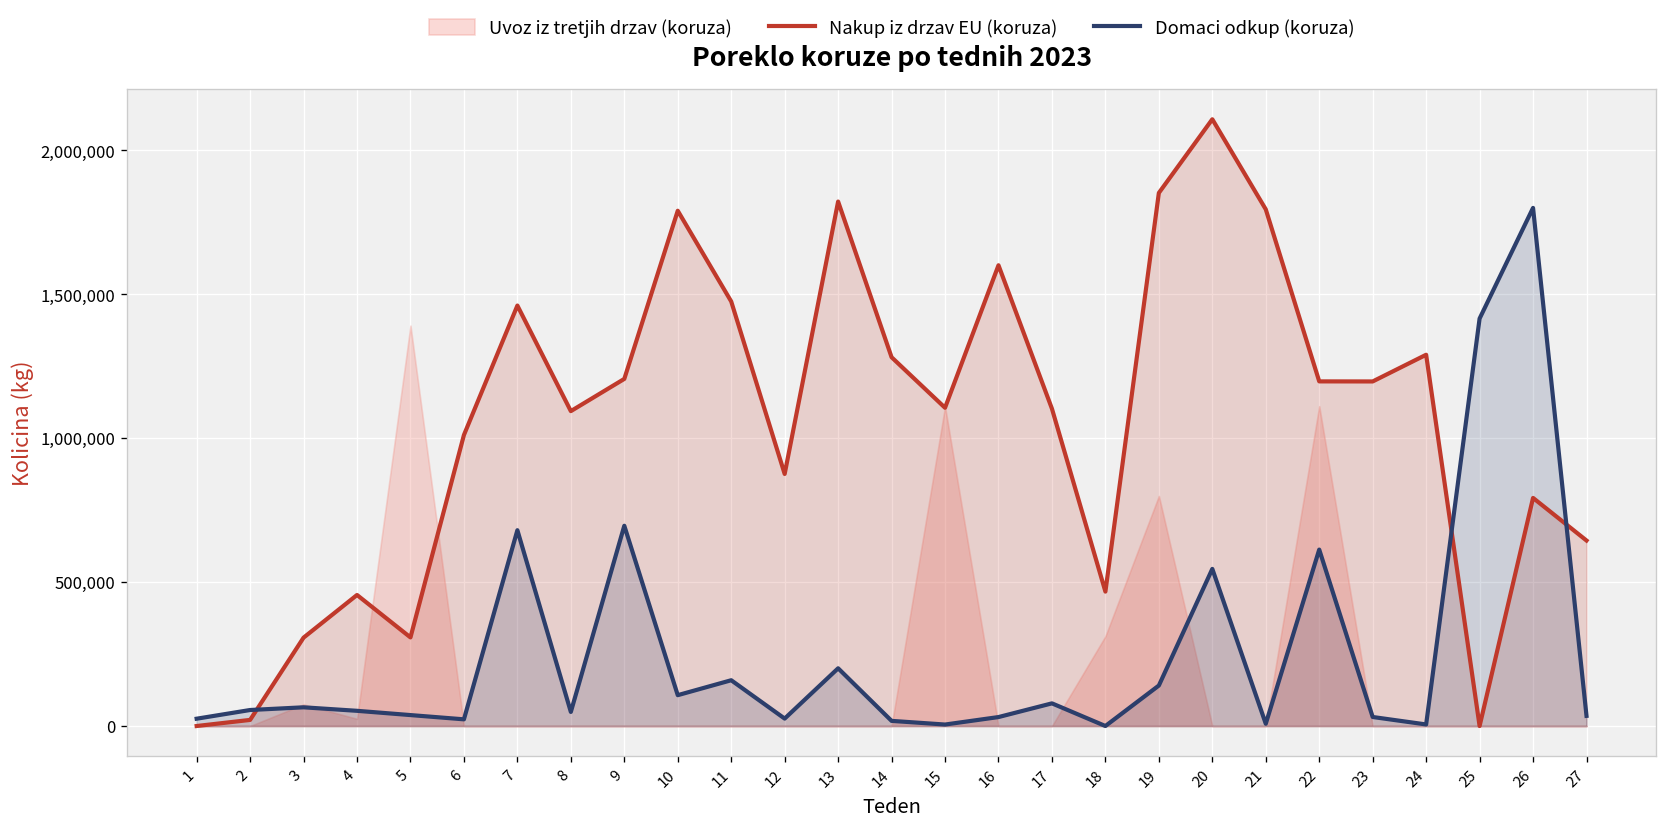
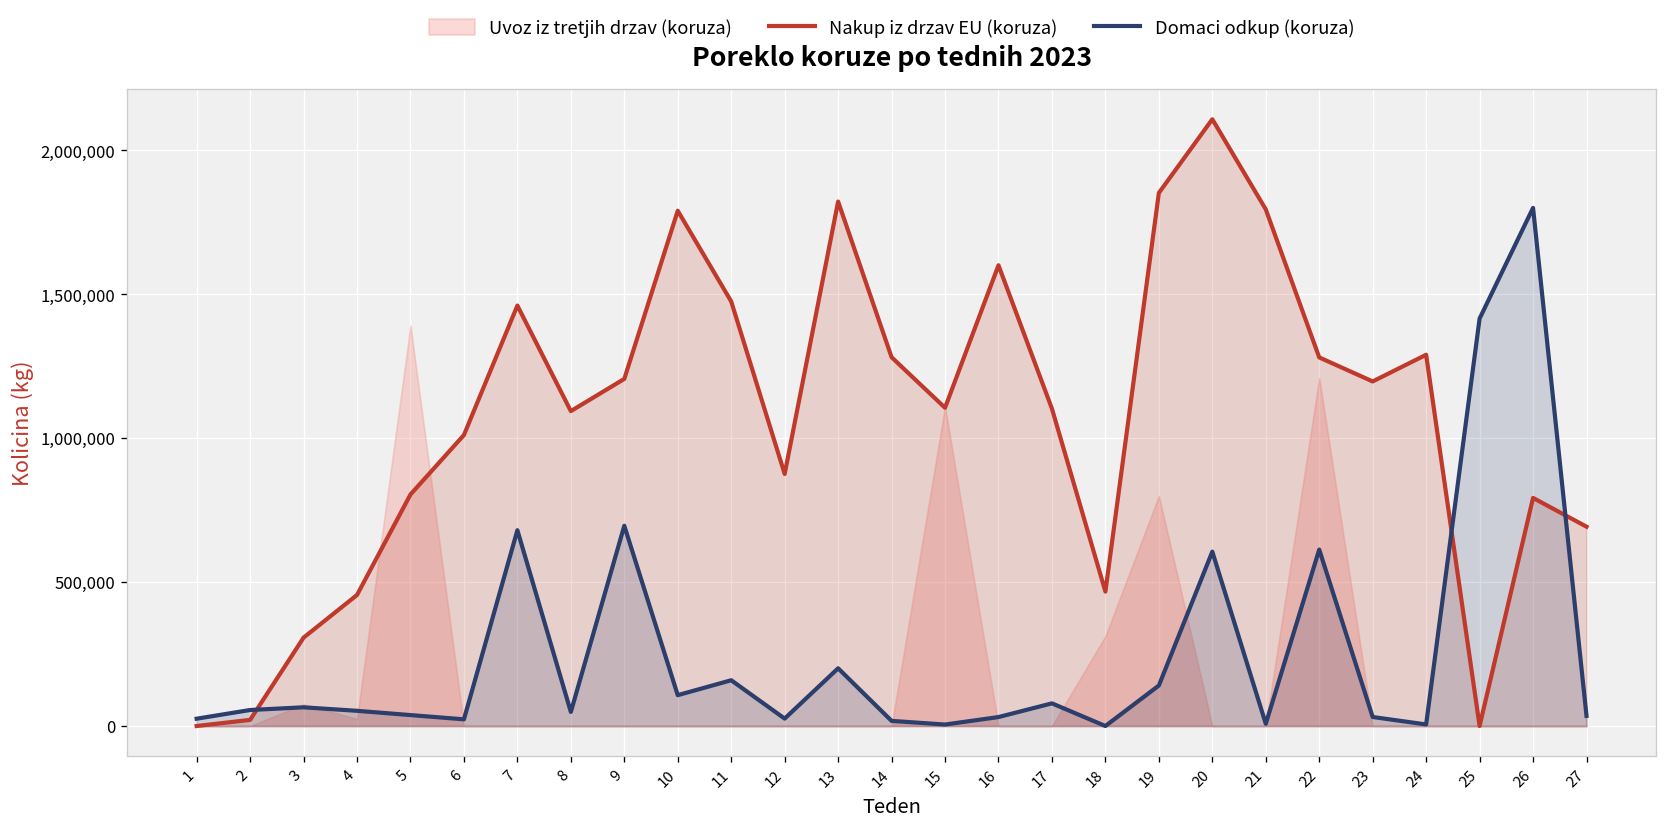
  {
    "Nakup iz drzav EU (koruza)": {
      "2": "20,000",
      "3": "310,000",
      "4": "460,000",
-     "5": "310,000",
+     "5": "800,000",
      "6": "1,010,000",
      "7": "1,460,000",
      "8": "1,090,000",
      "9": "1,210,000",
      "10": "1,790,000",
      "11": "1,480,000",
      "12": "880,000",
      "13": "1,820,000",
      "14": "1,280,000",
      "16": "1,600,000",
      "17": "1,100,000",
      "18": "470,000",
      "19": "1,850,000",
      "20": "2,110,000",
      "21": "1,800,000",
-     "22": "1,200,000",
+     "22": "1,280,000",
      "23": "1,200,000",
      "24": "1,290,000",
      "26": "790,000",
-     "27": "640,000"
+     "27": "690,000"
    },
    "Uvoz iz tretjih drzav (koruza)": {
      "2": "0",
      "4": "20,000",
      "5": "1,390,000",
      "6": "0",
      "7": "0",
      "8": "0",
      "9": "0",
      "10": "0",
      "11": "0",
      "12": "0",
      "13": "0",
      "14": "0",
      "16": "0",
      "17": "0",
      "18": "310,000",
      "19": "800,000",
      "20": "0",
-     "22": "1,110,000",
+     "22": "1,210,000",
      "23": "0",
      "26": "0",
      "27": "0"
    },
    "Domaci odkup (koruza)": {
      "1": "30,000",
      "2": "60,000",
      "4": "50,000",
      "5": "40,000",
      "6": "20,000",
      "7": "680,000",
      "8": "50,000",
      "9": "700,000",
      "10": "110,000",
      "11": "160,000",
      "12": "30,000",
      "13": "200,000",
      "14": "20,000",
      "15": "10,000",
      "16": "30,000",
      "17": "80,000",
      "18": "0",
      "19": "140,000",
-     "20": "550,000",
+     "20": "610,000",
      "22": "610,000",
      "23": "30,000",
      "25": "1,420,000",
      "26": "1,800,000",
      "27": "40,000"
    }
  }
